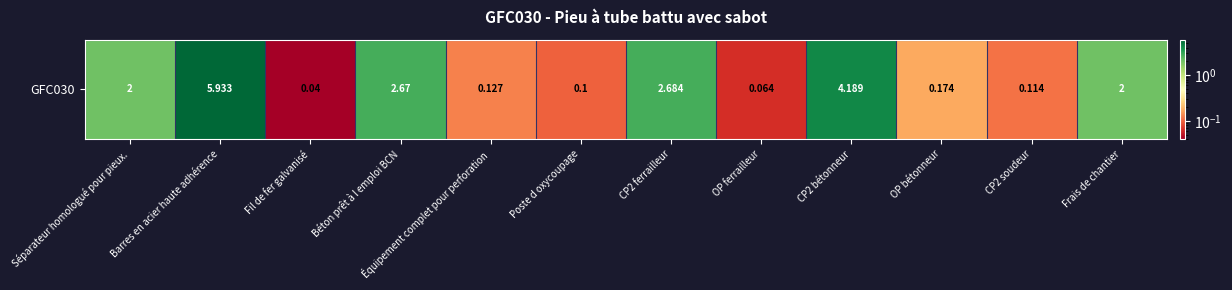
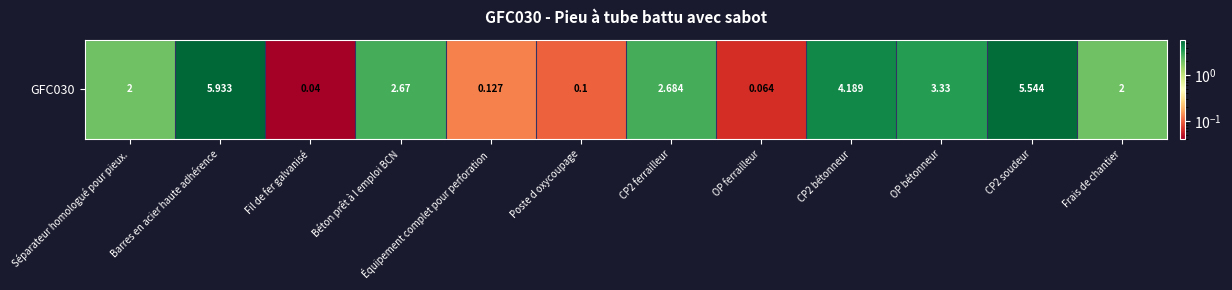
  {
    "GFC030": {
      "Séparateur homologué pour pieux.": 2,
      "Barres en acier haute adhérence": 5.933,
      "Fil de fer galvanisé": 0.04,
      "Béton prêt à l emploi BCN": 2.67,
      "Équipement complet pour perforation": 0.127,
      "Poste d oxycoupage": 0.1,
      "CP2 ferrailleur": 2.684,
      "OP ferrailleur": 0.064,
      "CP2 bétonneur": 4.189,
-     "OP bétonneur": 0.174,
-     "CP2 soudeur": 0.114,
+     "OP bétonneur": 3.33,
+     "CP2 soudeur": 5.544,
      "Frais de chantier": 2
    }
  }
